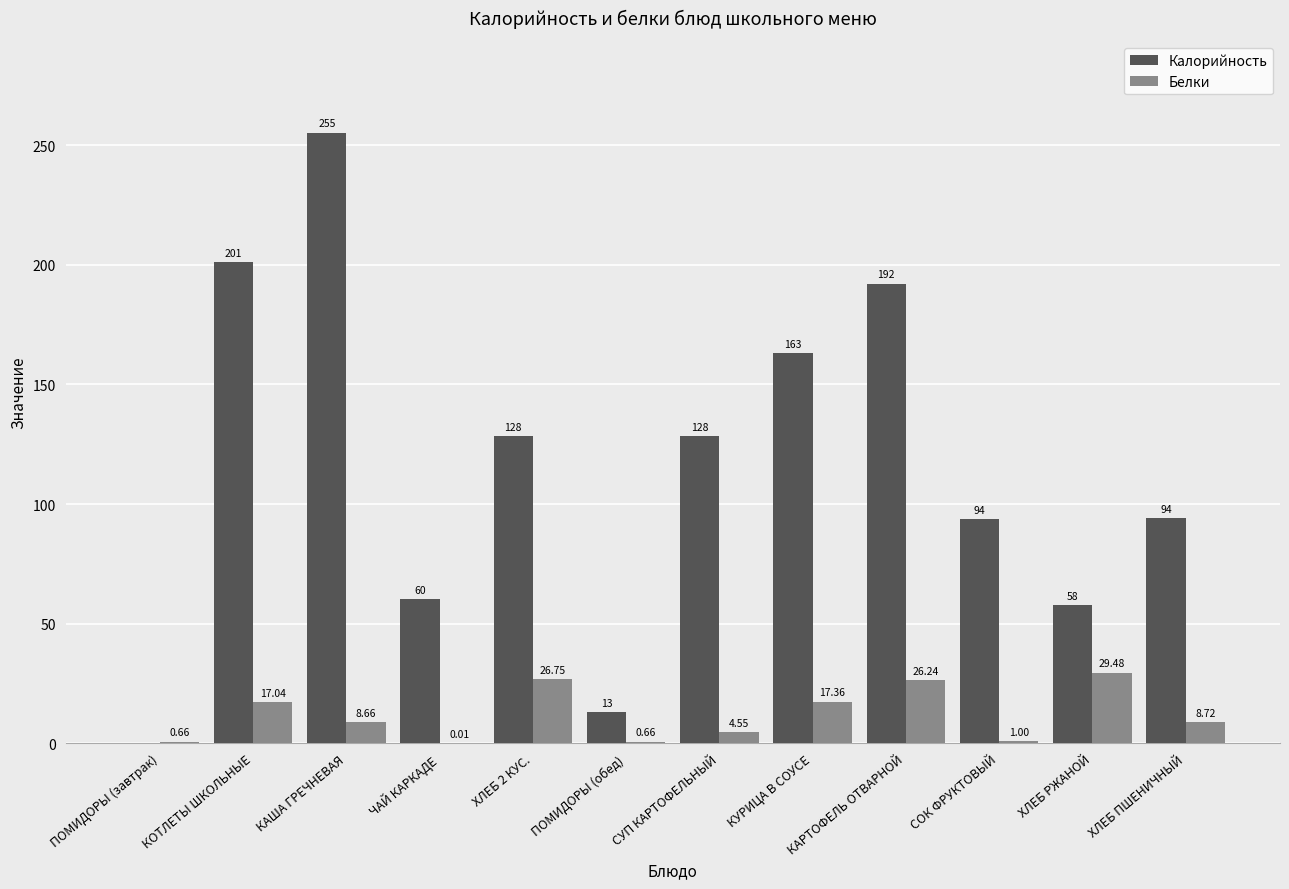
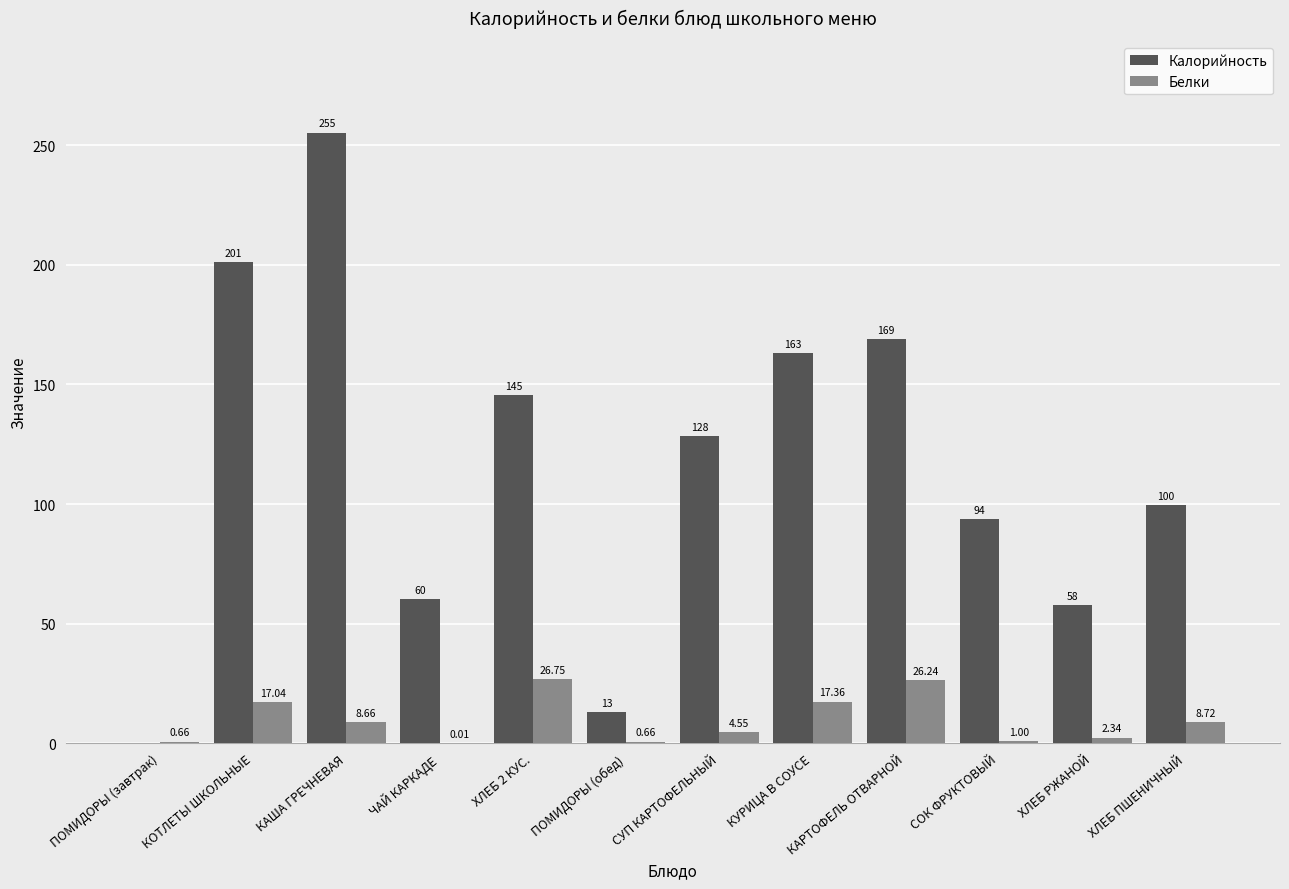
  {
    "Калорийность": {
      "КОТЛЕТЫ ШКОЛЬНЫЕ": 201,
      "КАША ГРЕЧНЕВАЯ": 255,
      "ЧАЙ КАРКАДЕ": 60,
-     "ХЛЕБ 2 КУС.": 128,
+     "ХЛЕБ 2 КУС.": 145,
      "ПОМИДОРЫ (обед)": 13,
      "СУП КАРТОФЕЛЬНЫЙ": 128,
      "КУРИЦА В СОУСЕ": 163,
-     "КАРТОФЕЛЬ ОТВАРНОЙ": 192,
+     "КАРТОФЕЛЬ ОТВАРНОЙ": 169,
      "СОК ФРУКТОВЫЙ": 94,
      "ХЛЕБ РЖАНОЙ": 58,
-     "ХЛЕБ ПШЕНИЧНЫЙ": 94
+     "ХЛЕБ ПШЕНИЧНЫЙ": 100
    },
    "Белки": {
      "ПОМИДОРЫ (завтрак)": 0.66,
      "КОТЛЕТЫ ШКОЛЬНЫЕ": 17.04,
      "КАША ГРЕЧНЕВАЯ": 8.66,
      "ЧАЙ КАРКАДЕ": 0.01,
      "ХЛЕБ 2 КУС.": 26.75,
      "ПОМИДОРЫ (обед)": 0.66,
      "СУП КАРТОФЕЛЬНЫЙ": 4.55,
      "КУРИЦА В СОУСЕ": 17.36,
      "КАРТОФЕЛЬ ОТВАРНОЙ": 26.24,
      "СОК ФРУКТОВЫЙ": 1.00,
-     "ХЛЕБ РЖАНОЙ": 29.48,
+     "ХЛЕБ РЖАНОЙ": 2.34,
      "ХЛЕБ ПШЕНИЧНЫЙ": 8.72
    }
  }
